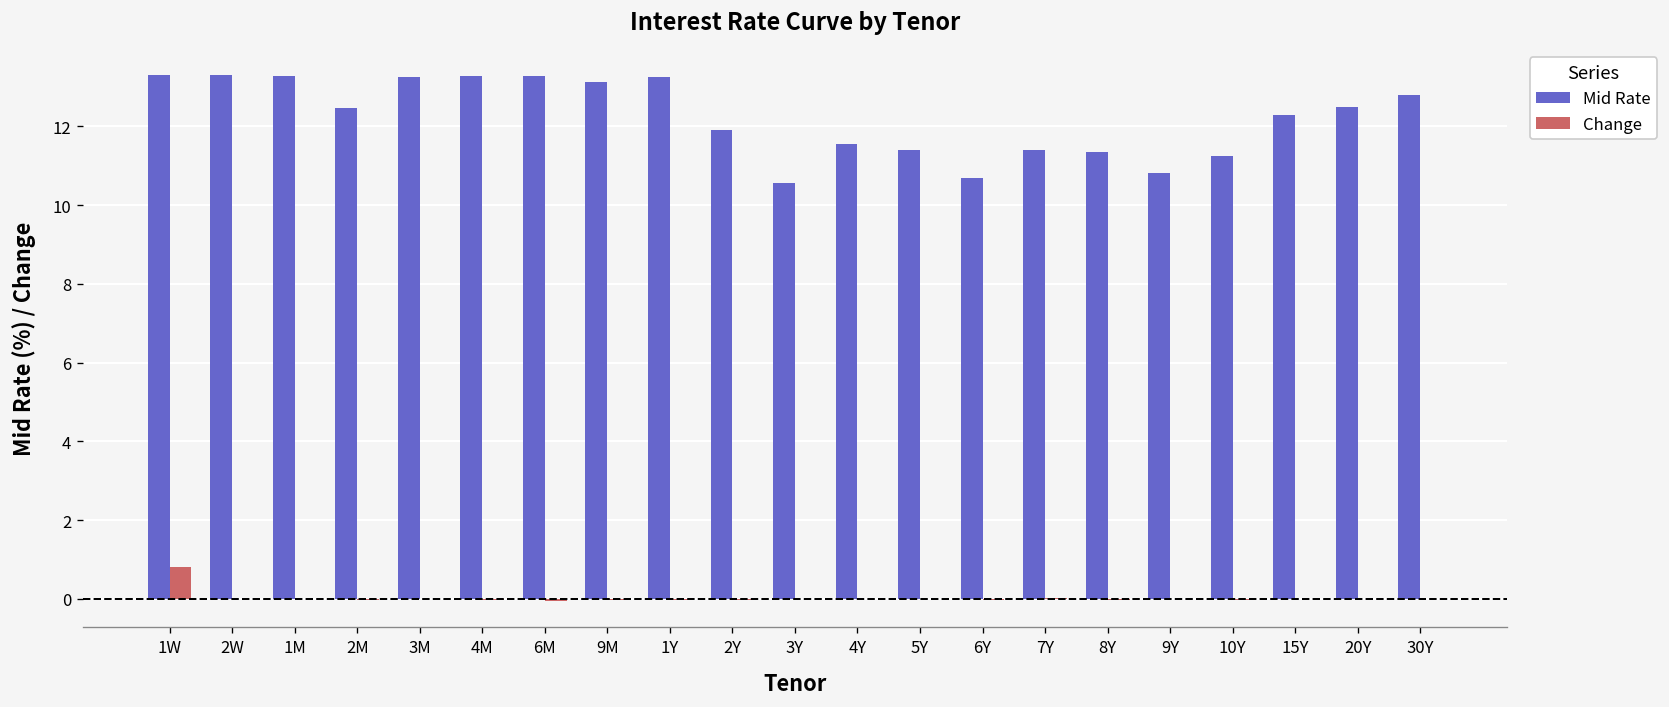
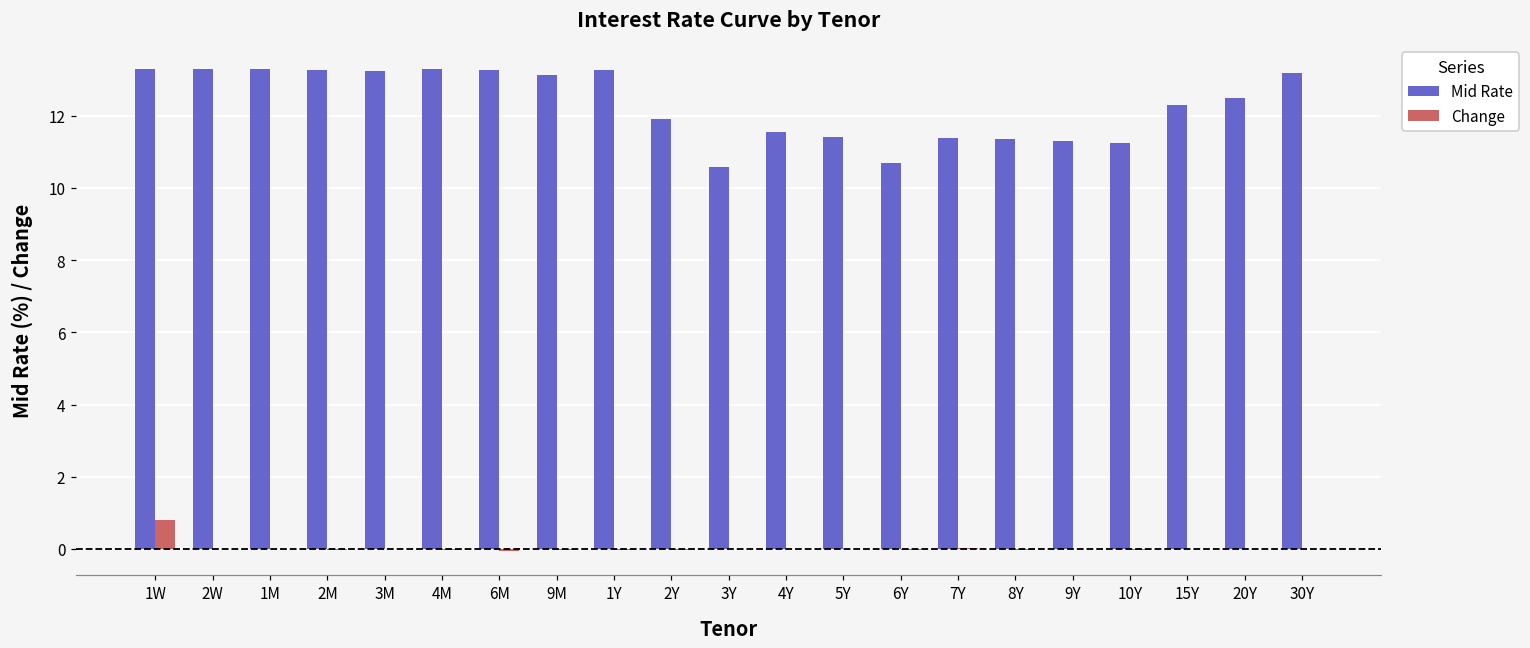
  {
    "Mid Rate": {
      "1W": 13.3,
      "2W": 13.3,
      "1M": 13.3,
-     "2M": 12.5,
+     "2M": 13.3,
      "3M": 13.3,
      "4M": 13.3,
      "6M": 13.3,
      "9M": 13.1,
      "1Y": 13.3,
      "2Y": 11.9,
      "3Y": 10.6,
      "4Y": 11.6,
      "5Y": 11.4,
      "6Y": 10.7,
      "7Y": 11.4,
      "8Y": 11.4,
-     "9Y": 10.8,
+     "9Y": 11.3,
      "10Y": 11.3,
      "15Y": 12.3,
      "20Y": 12.5,
-     "30Y": 12.8
+     "30Y": 13.2
    },
    "Change": {
      "1W": 0.8,
      "2W": 0.0,
      "4Y": 0.0,
      "5Y": 0.0,
      "15Y": 0.0,
      "20Y": 0.0,
      "30Y": 0.0
    }
  }
